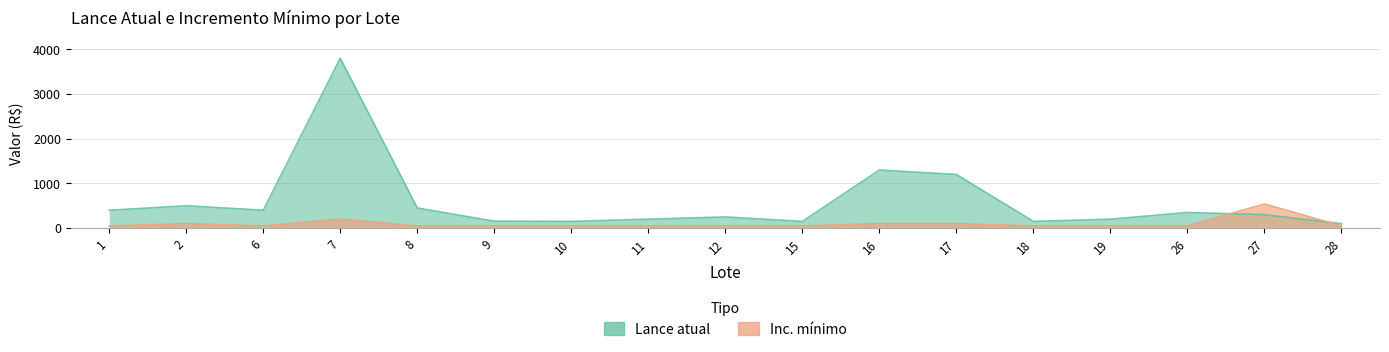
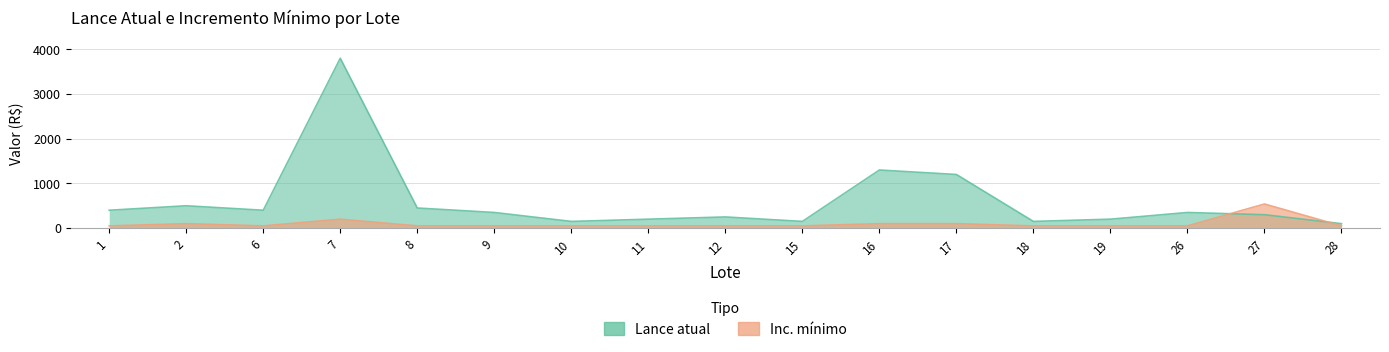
  {
    "Lance atual": {
      "1": 400,
      "2": 500,
      "6": 400,
      "7": 3800,
      "8": 500,
-     "9": 200,
+     "9": 400,
      "10": 200,
      "11": 200,
      "12": 300,
      "15": 200,
      "16": 1300,
      "17": 1200,
      "18": 200,
      "19": 200,
      "26": 400,
      "27": 300
    },
    "Inc. mínimo": {
      "1": 100,
      "2": 100,
      "6": 100,
      "7": 200,
      "8": 100,
      "9": 100,
      "10": 100,
      "11": 100,
      "12": 100,
      "15": 100,
      "16": 100,
      "17": 100,
      "18": 100,
      "19": 100,
      "26": 100,
      "27": 500
    }
  }
